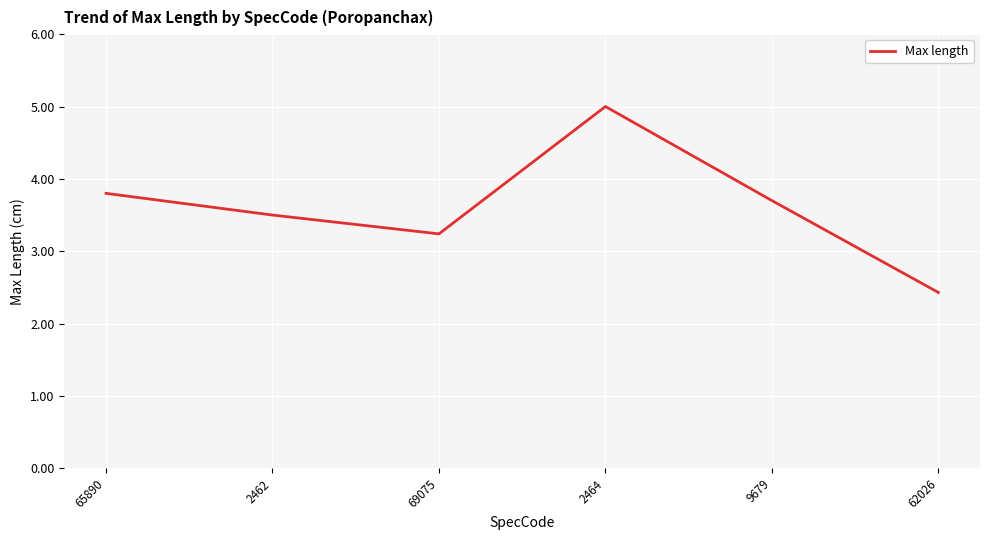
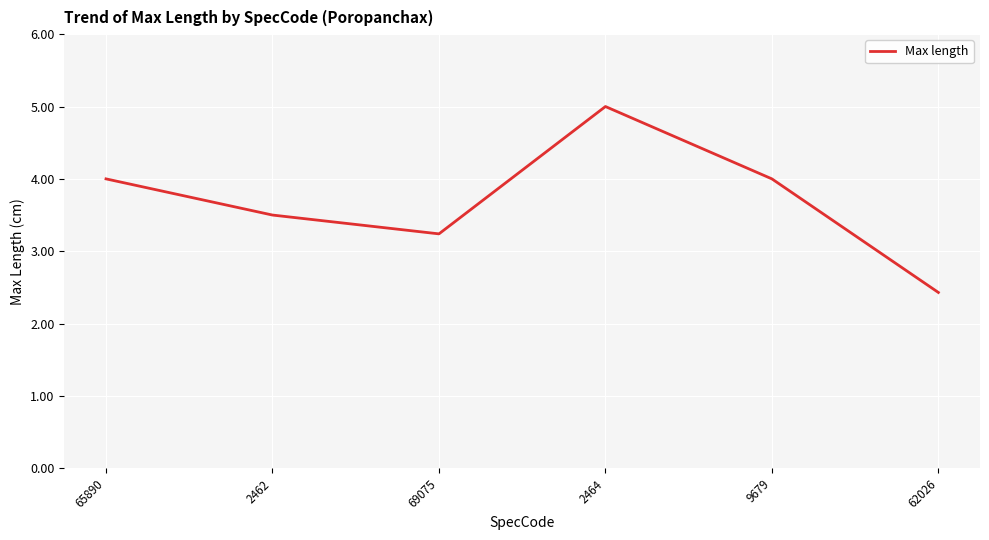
  {
-   "65890": 3.8,
+   "65890": 4.0,
    "2462": 3.5,
    "69075": 3.2,
    "2464": 5.0,
-   "9679": 3.7,
+   "9679": 4.0,
    "62026": 2.4
  }
